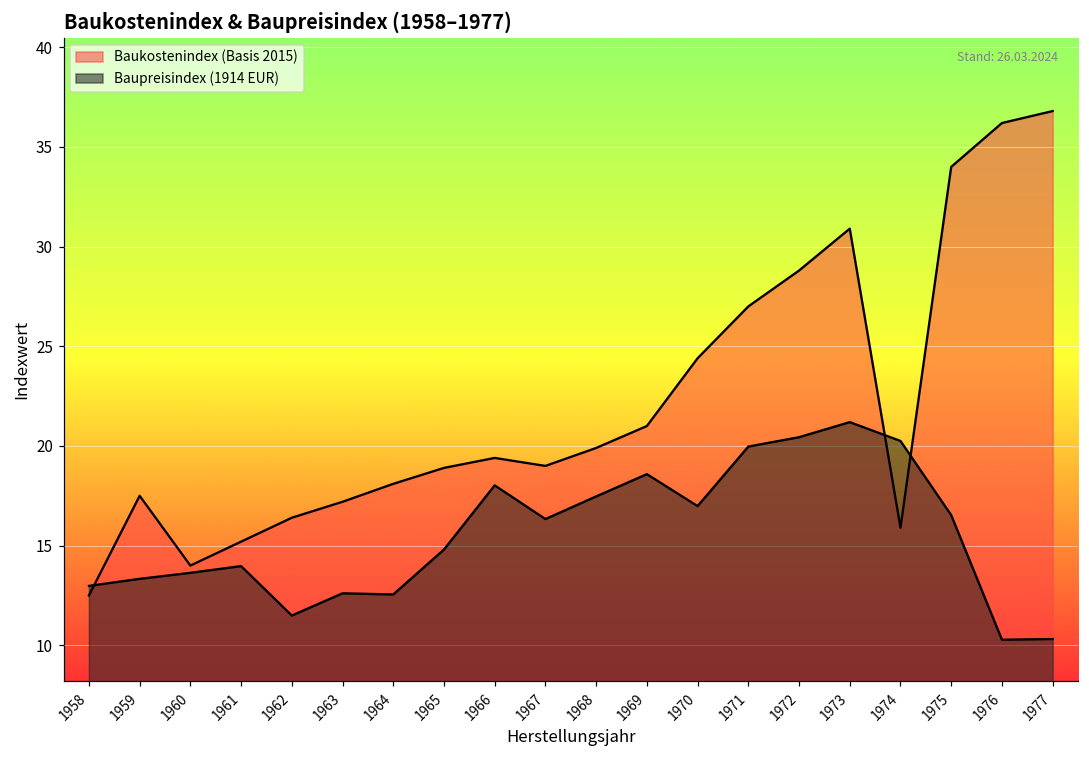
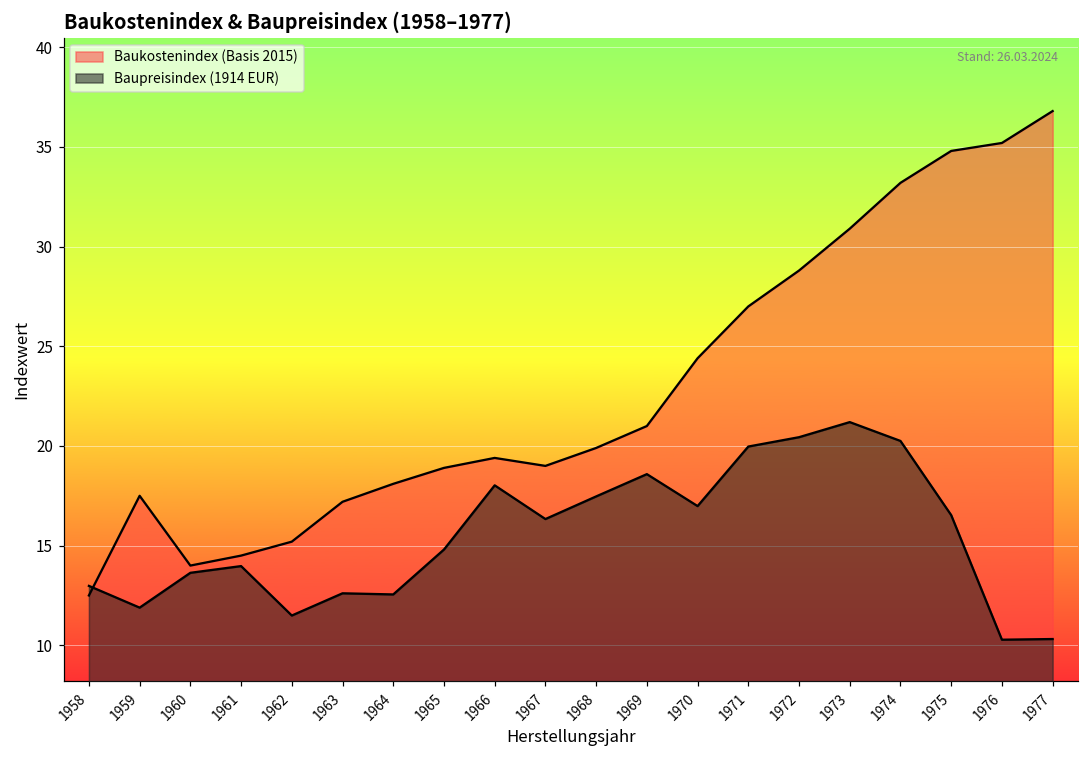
  {
    "Baukostenindex (Basis 2015)": {
      "1958": 12.5,
      "1959": 17.5,
      "1960": 14.0,
-     "1961": 15.2,
-     "1962": 16.4,
+     "1961": 14.5,
+     "1962": 15.2,
      "1963": 17.2,
      "1964": 18.1,
      "1965": 18.9,
      "1966": 19.4,
      "1967": 19.0,
      "1968": 19.9,
      "1969": 21.0,
      "1970": 24.4,
      "1971": 27.0,
      "1972": 28.8,
      "1973": 30.9,
-     "1974": 15.9,
-     "1975": 34.0,
-     "1976": 36.2,
+     "1974": 33.2,
+     "1975": 34.8,
+     "1976": 35.2,
      "1977": 36.8
    },
    "Baupreisindex (1914 EUR)": {
      "1958": 13.0,
-     "1959": 13.3,
+     "1959": 11.9,
      "1960": 13.6,
      "1961": 14.0,
      "1962": 11.5,
      "1963": 12.6,
      "1964": 12.6,
      "1965": 14.8,
      "1966": 18.0,
      "1967": 16.3,
      "1968": 17.5,
      "1969": 18.6,
      "1970": 17.0,
      "1971": 20.0,
      "1972": 20.4,
      "1973": 21.2,
      "1974": 20.3,
      "1975": 16.5,
      "1976": 10.3,
      "1977": 10.3
    }
  }
